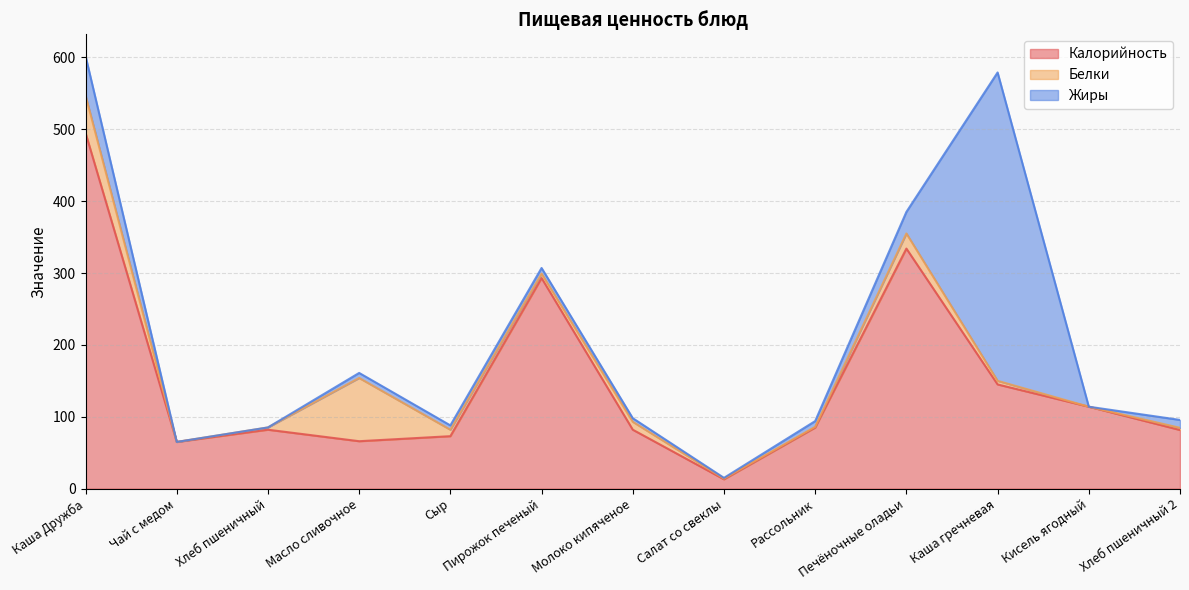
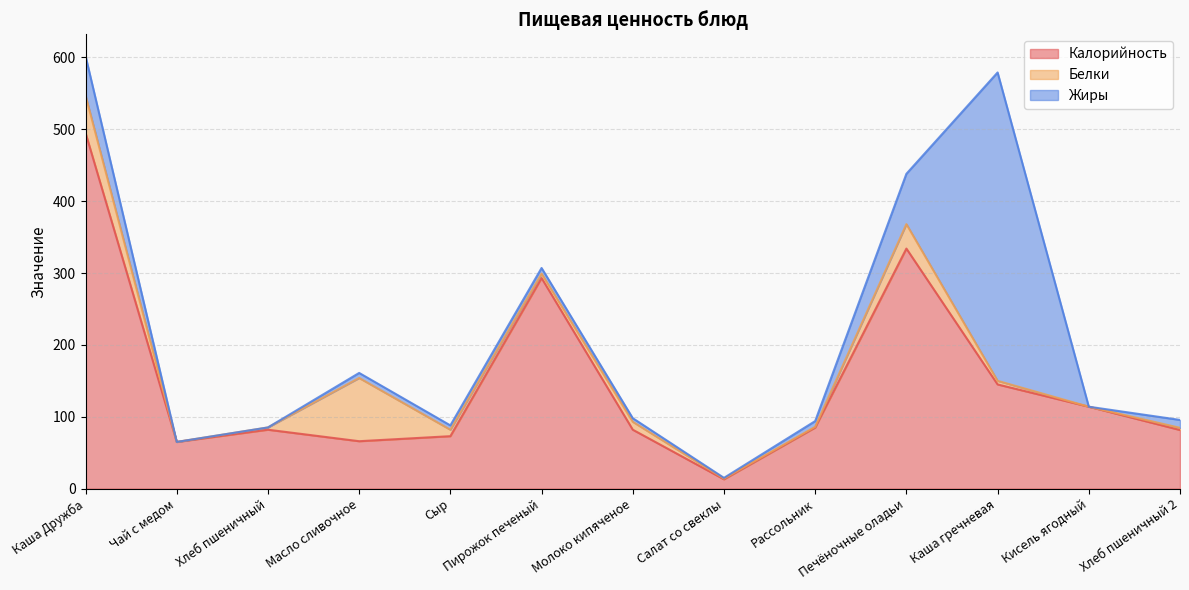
  {
    "Калорийность": {
      "Каша Дружба": 500,
      "Масло сливочное": 70,
      "Сыр": 70,
      "Пирожок печеный": 290,
      "Молоко кипяченое": 80,
      "Печёночные оладьи": 330,
      "Каша гречневая": 150
    },
    "Белки": {
      "Каша Дружба": 50,
      "Масло сливочное": 90,
      "Сыр": 10,
      "Пирожок печеный": 10,
      "Молоко кипяченое": 10,
-     "Печёночные оладьи": 20,
+     "Печёночные оладьи": 30,
      "Каша гречневая": 10
    },
    "Жиры": {
      "Каша Дружба": 60,
      "Масло сливочное": 10,
      "Сыр": 10,
      "Пирожок печеный": 10,
      "Молоко кипяченое": 10,
      "Рассольник": 10,
-     "Печёночные оладьи": 30,
+     "Печёночные оладьи": 70,
      "Каша гречневая": 430,
      "Хлеб пшеничный 2": 10
    }
  }
